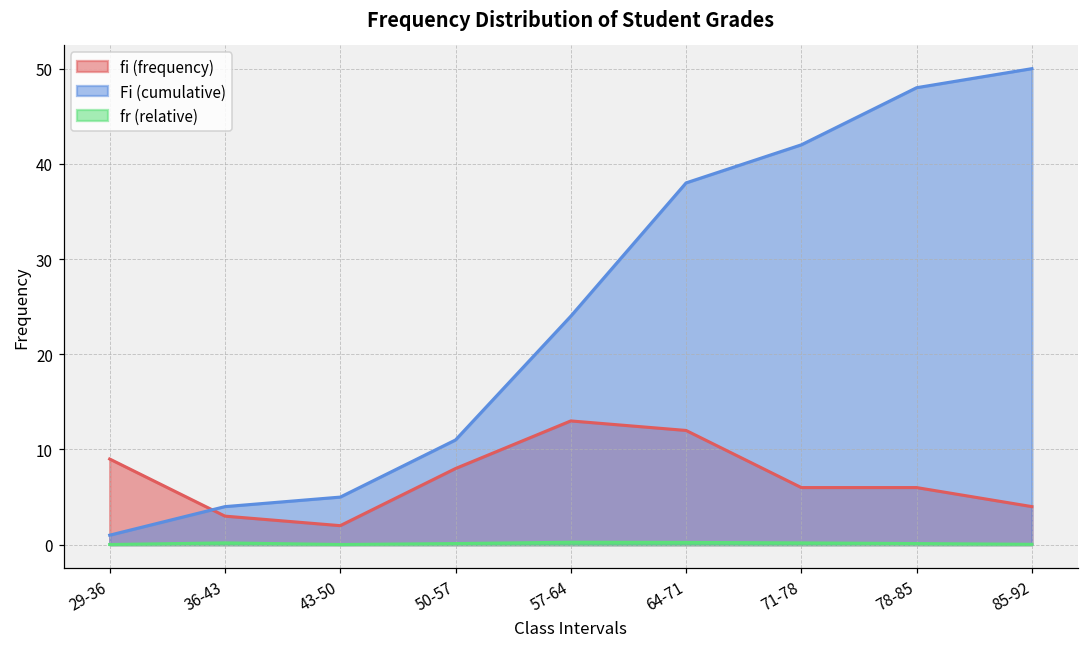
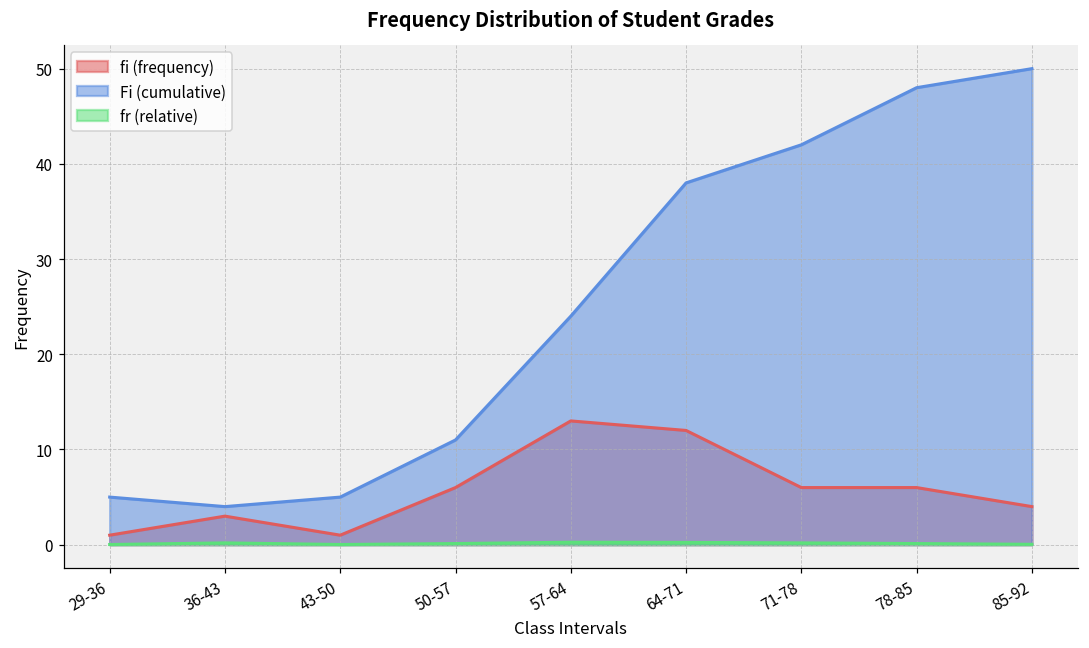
  {
    "fi (frequency)": {
-     "29-36": 9,
+     "29-36": 1,
      "36-43": 3,
-     "43-50": 2,
-     "50-57": 8,
+     "43-50": 1,
+     "50-57": 6,
      "57-64": 13,
      "64-71": 12,
      "71-78": 6,
      "78-85": 6,
      "85-92": 4
    },
    "Fi (cumulative)": {
-     "29-36": 1,
+     "29-36": 5,
      "36-43": 4,
      "43-50": 5,
      "50-57": 11,
      "57-64": 24,
      "64-71": 38,
      "71-78": 42,
      "78-85": 48,
      "85-92": 50
    },
    "fr (relative)": {
      "29-36": 0,
      "36-43": 0,
      "43-50": 0,
      "50-57": 0,
      "57-64": 0,
      "64-71": 0,
      "71-78": 0,
      "78-85": 0,
      "85-92": 0
    }
  }
